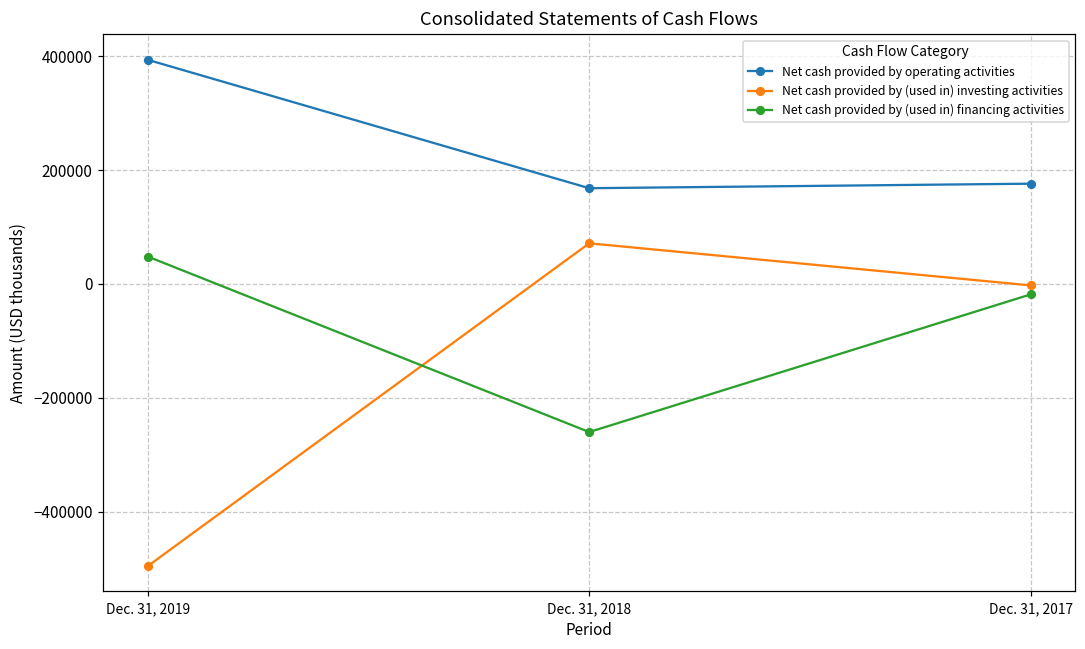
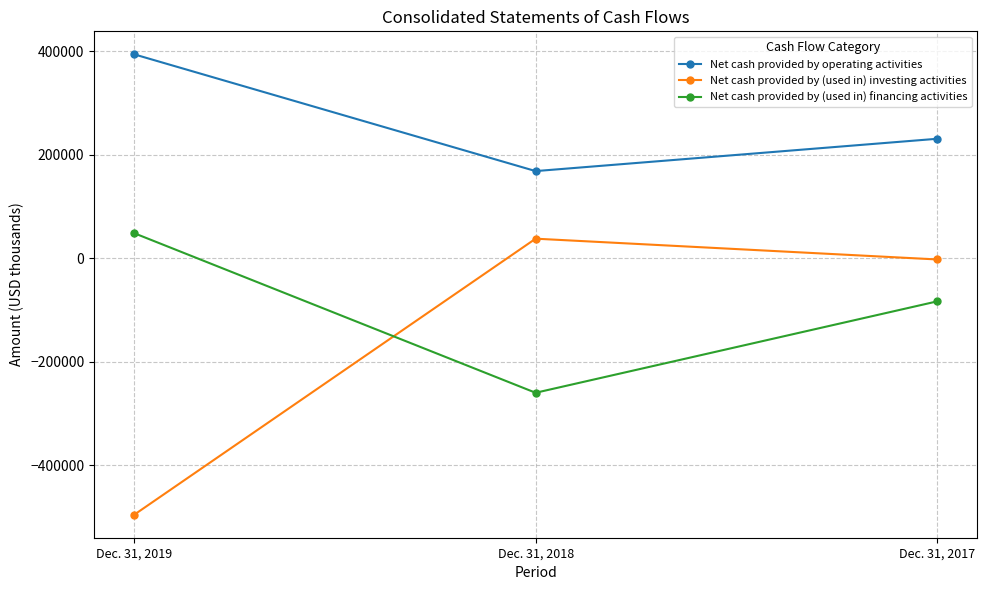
  {
    "Net cash provided by operating activities": {
      "Dec. 31, 2019": 390000,
      "Dec. 31, 2018": 170000,
-     "Dec. 31, 2017": 180000
+     "Dec. 31, 2017": 230000
    },
    "Net cash provided by (used in) investing activities": {
      "Dec. 31, 2019": -500000,
-     "Dec. 31, 2018": 70000,
+     "Dec. 31, 2018": 40000,
      "Dec. 31, 2017": 0
    },
    "Net cash provided by (used in) financing activities": {
      "Dec. 31, 2019": 50000,
      "Dec. 31, 2018": -260000,
-     "Dec. 31, 2017": -20000
+     "Dec. 31, 2017": -80000
    }
  }
